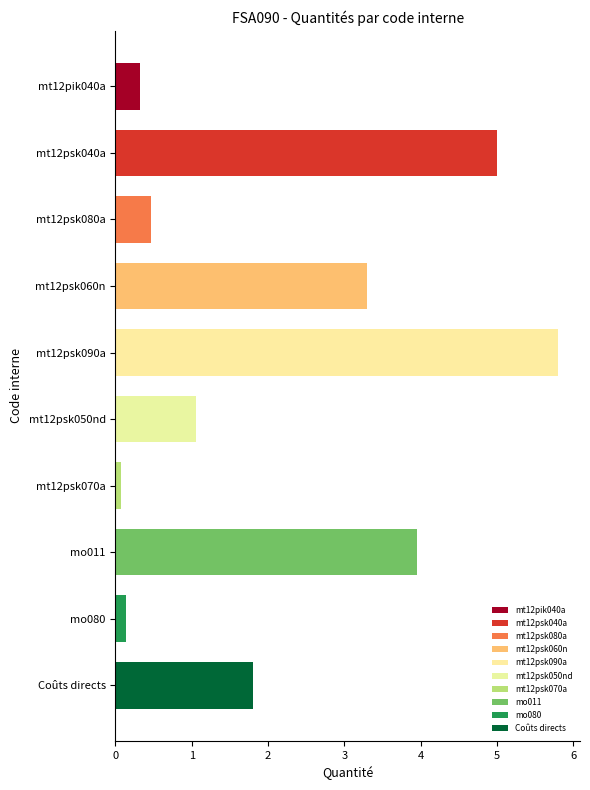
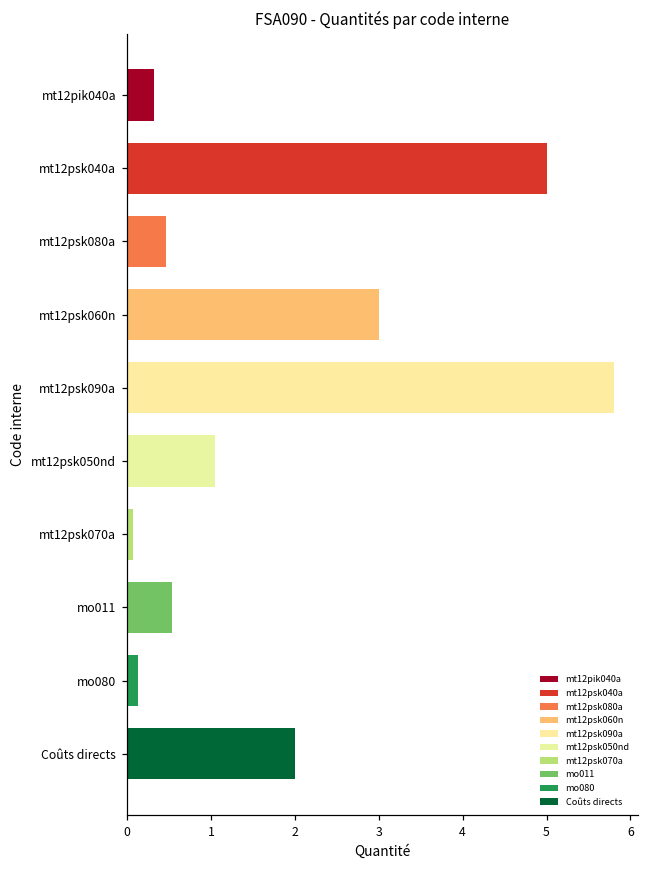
  {
    "mt12pik040a": 0.3,
    "mt12psk040a": 5.0,
    "mt12psk080a": 0.5,
-   "mt12psk060n": 3.3,
+   "mt12psk060n": 3.0,
    "mt12psk090a": 5.8,
    "mt12psk050nd": 1.1,
    "mt12psk070a": 0.1,
-   "mo011": 4.0,
+   "mo011": 0.5,
    "mo080": 0.1,
-   "Coûts directs": 1.8
+   "Coûts directs": 2.0
  }
